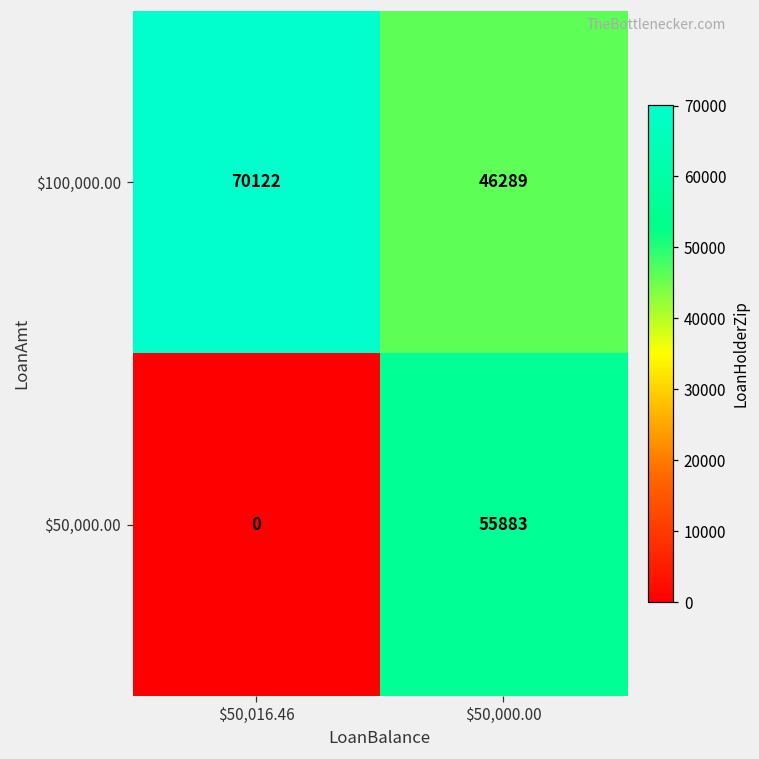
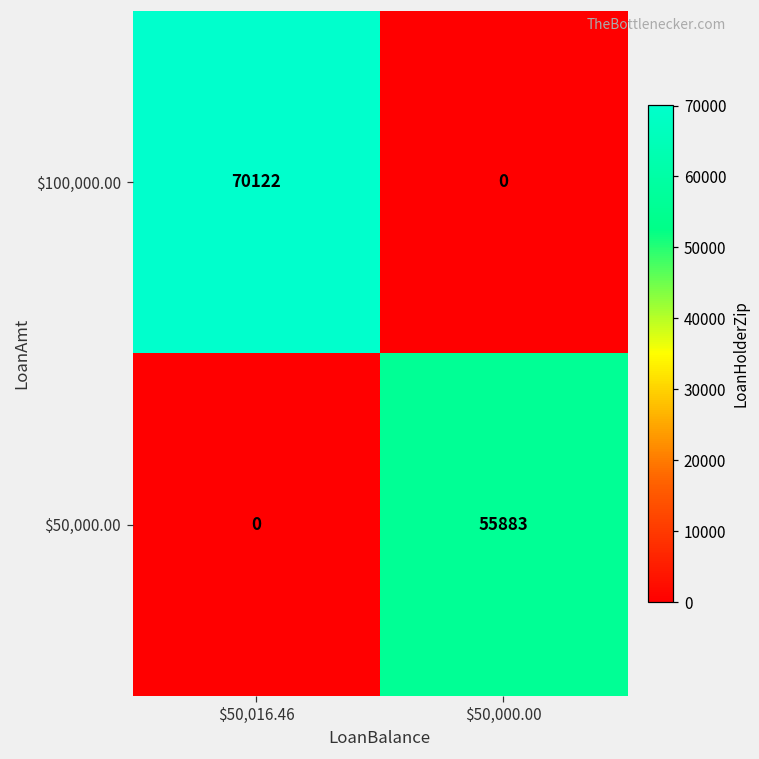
  {
    "$100,000.00": {
      "$50,016.46": 70122,
-     "$50,000.00": 46289
+     "$50,000.00": 0
    },
    "$50,000.00": {
      "$50,016.46": 0,
      "$50,000.00": 55883
    }
  }
